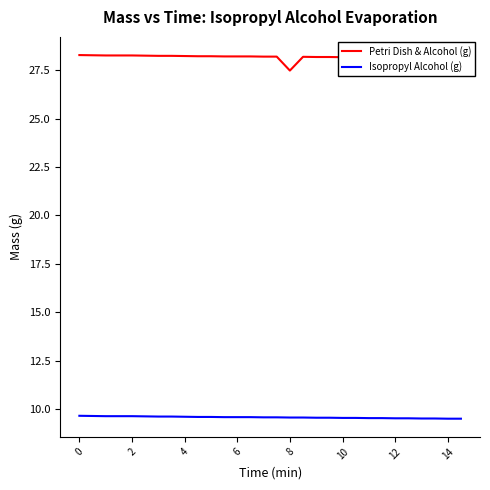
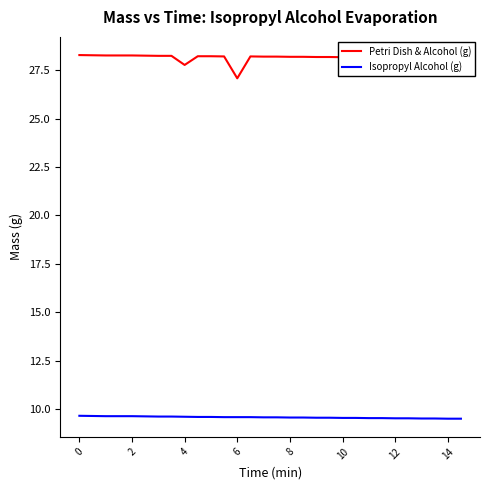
  {
    "Petri Dish & Alcohol (g)": {
      "0": 28.3,
      "2": 28.3,
-     "4": 28.2,
-     "6": 28.2,
-     "8": 27.5
+     "4": 27.8,
+     "6": 27.1,
+     "8": 28.2
    },
    "Isopropyl Alcohol (g)": {
      "0": 9.7,
      "2": 9.6,
      "4": 9.6,
      "6": 9.6,
      "8": 9.6,
      "10": 9.6,
      "12": 9.5,
      "14": 9.5
    }
  }
